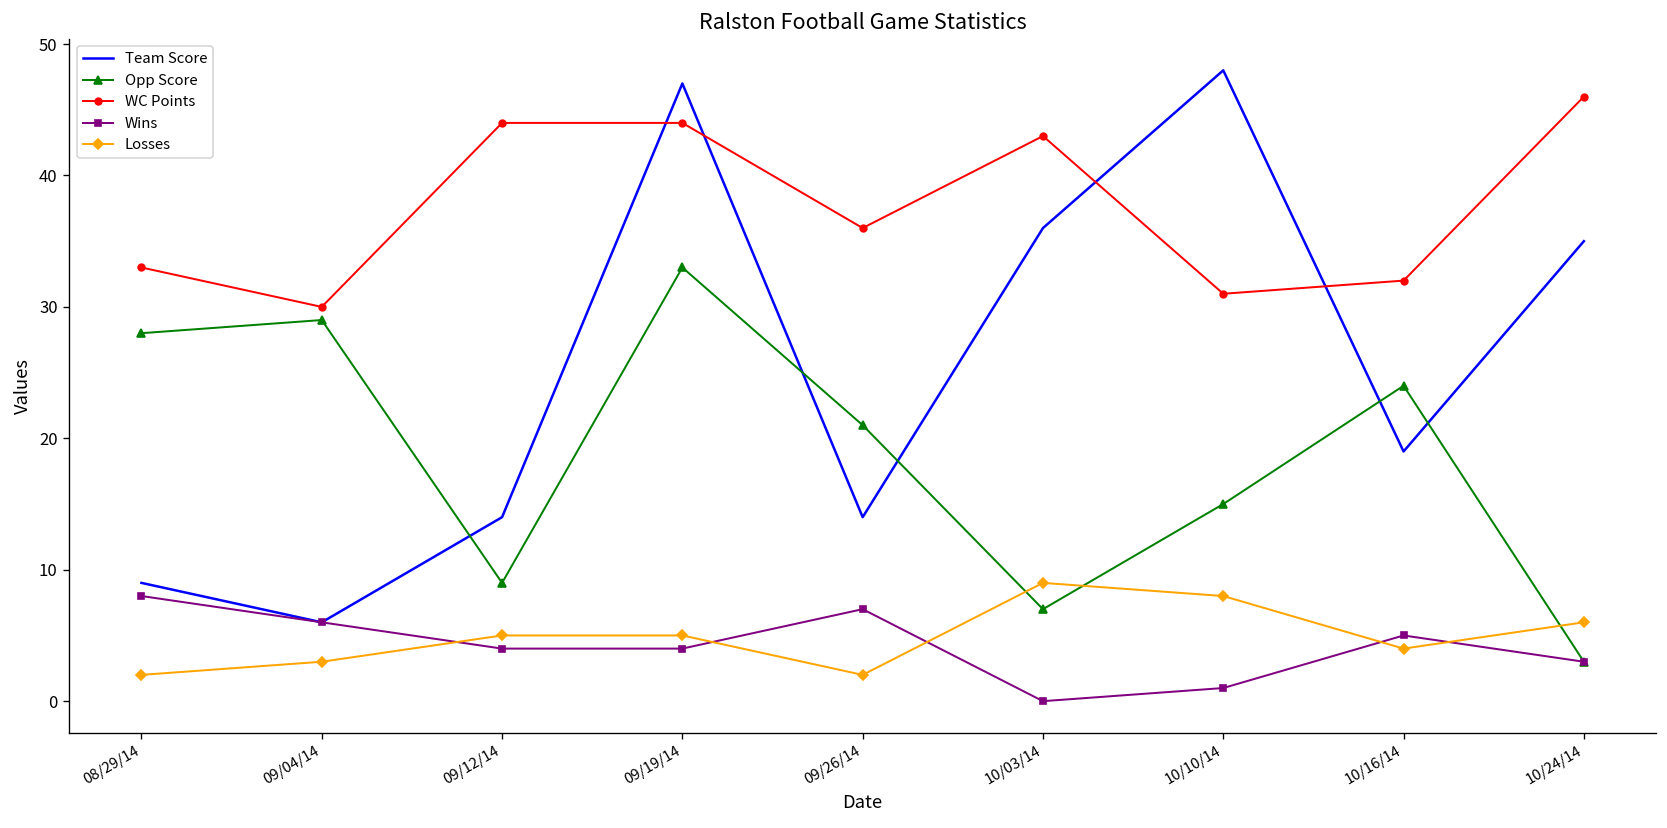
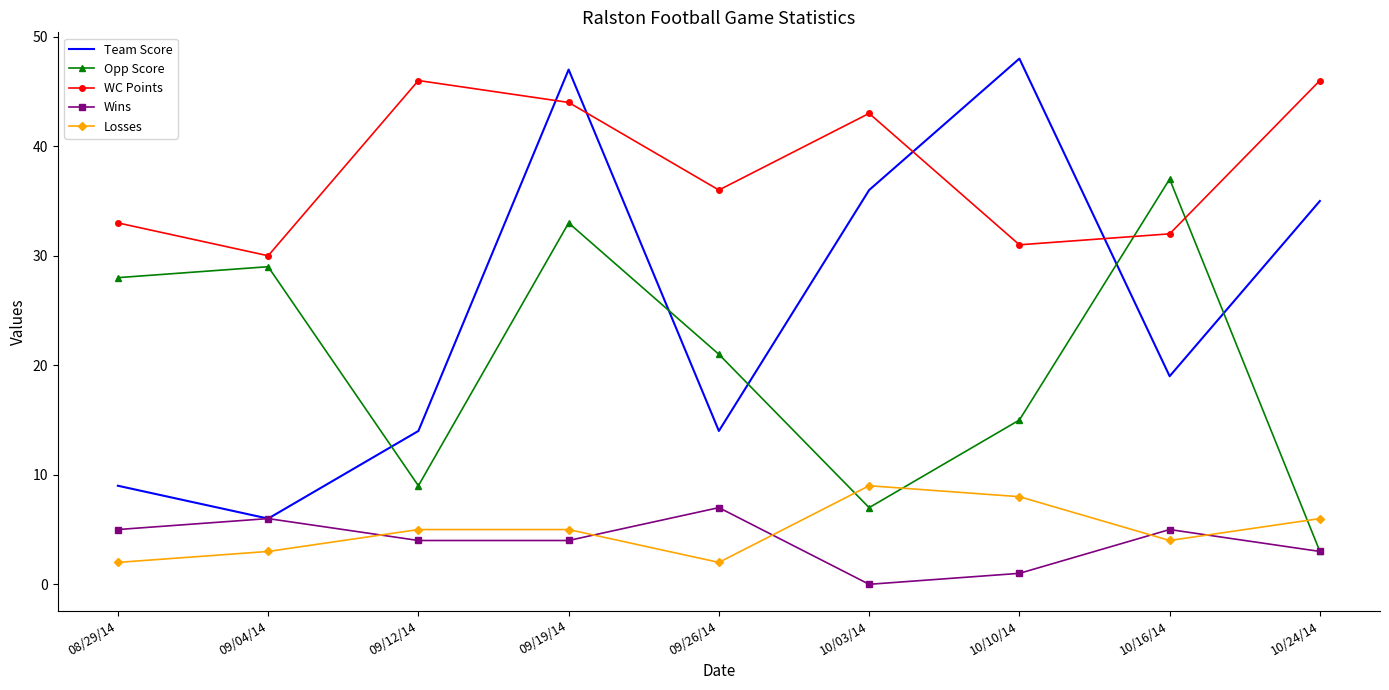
  {
    "Team Score": {
      "08/29/14": 9,
      "09/12/14": 14,
      "09/19/14": 47,
      "09/26/14": 14,
      "10/03/14": 36,
      "10/10/14": 48,
      "10/16/14": 19,
      "10/24/14": 35
    },
    "Opp Score": {
      "08/29/14": 28,
      "09/04/14": 29,
      "09/12/14": 9,
      "09/19/14": 33,
      "09/26/14": 21,
      "10/03/14": 7,
      "10/10/14": 15,
-     "10/16/14": 24
+     "10/16/14": 37
    },
    "WC Points": {
      "08/29/14": 33,
      "09/04/14": 30,
-     "09/12/14": 44,
+     "09/12/14": 46,
      "09/19/14": 44,
      "09/26/14": 36,
      "10/03/14": 43,
      "10/10/14": 31,
      "10/16/14": 32,
      "10/24/14": 46
    },
    "Wins": {
-     "08/29/14": 8,
+     "08/29/14": 5,
      "09/12/14": 4,
      "09/19/14": 4,
      "09/26/14": 7,
      "10/03/14": 0,
      "10/10/14": 1,
      "10/16/14": 5
    },
    "Losses": {
      "08/29/14": 2,
      "09/04/14": 3,
      "09/12/14": 5,
      "09/19/14": 5,
      "09/26/14": 2,
      "10/03/14": 9,
      "10/10/14": 8,
      "10/16/14": 4,
      "10/24/14": 6
    }
  }
